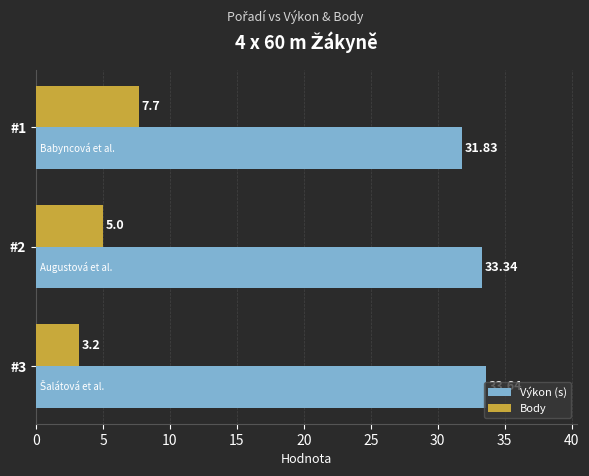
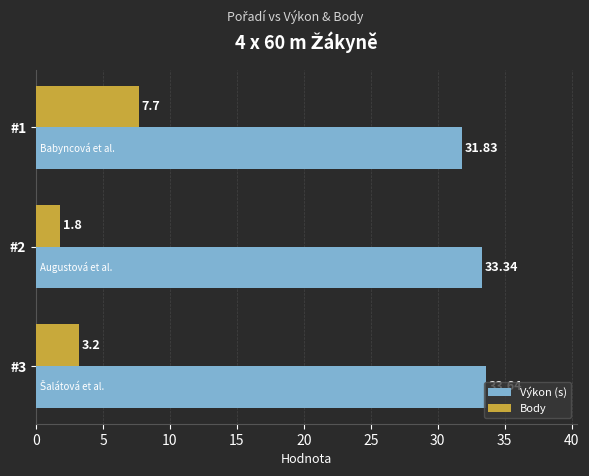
  {
    "Výkon (s)": {
      "#1": 31.83,
      "#2": 33.34
    },
    "Body": {
      "#1": 7.7,
-     "#2": 5.0,
+     "#2": 1.8,
      "#3": 3.2
    }
  }
